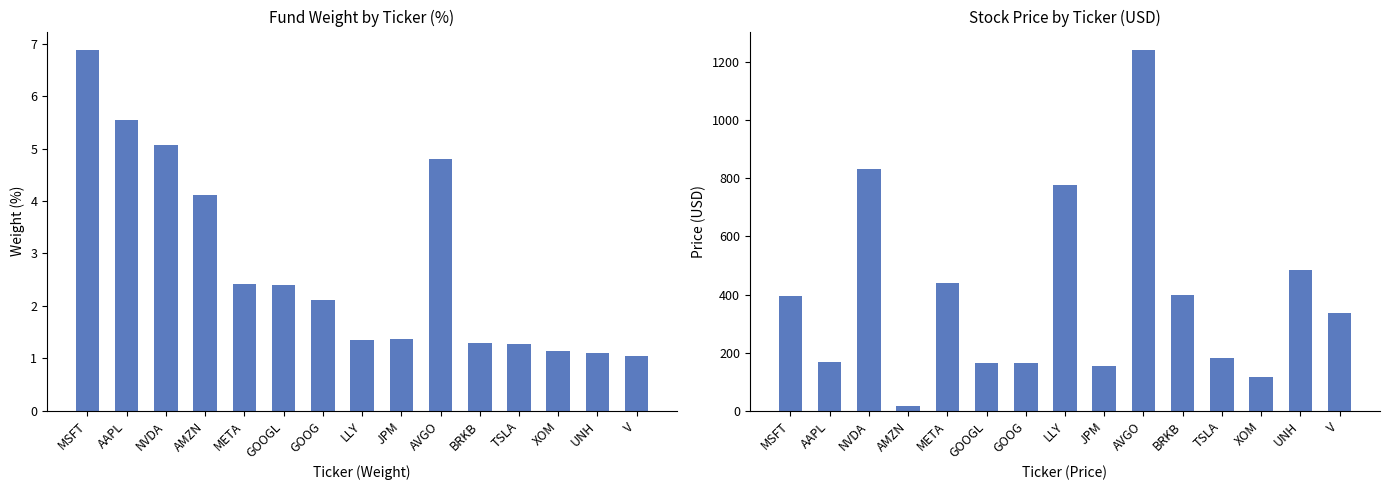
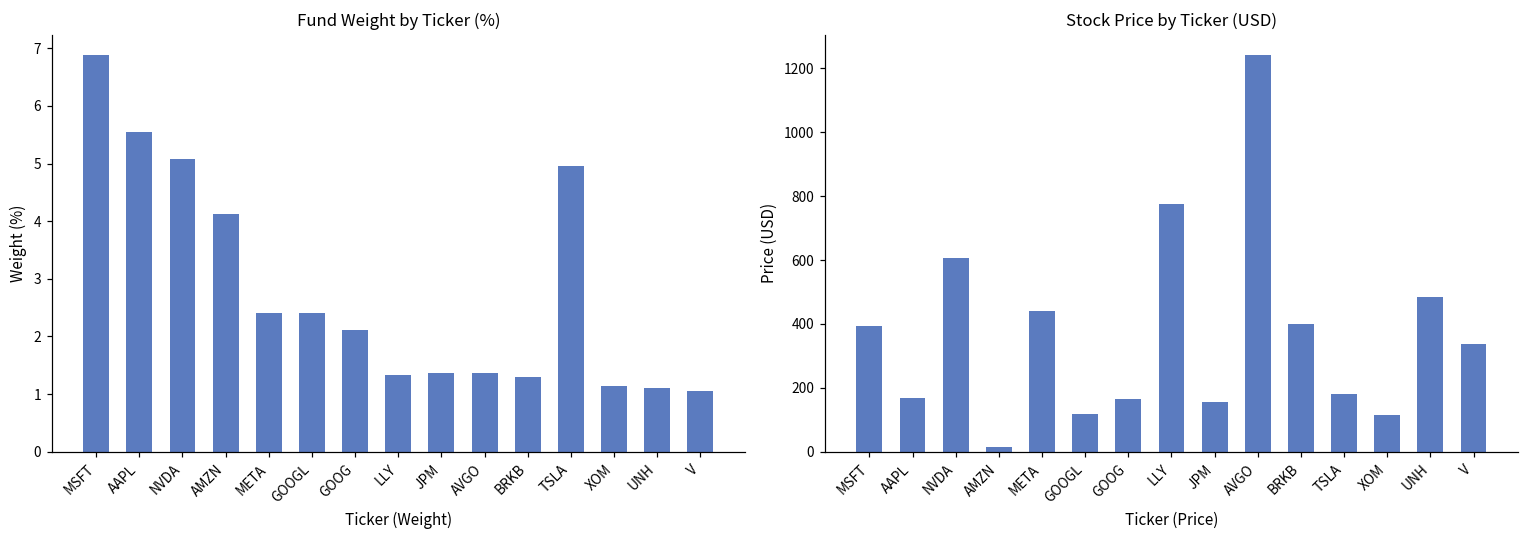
  {
    "Fund Weight by Ticker (%)": {
      "MSFT": 6.9,
      "AAPL": 5.6,
      "NVDA": 5.1,
      "AMZN": 4.1,
      "META": 2.4,
      "GOOGL": 2.4,
      "GOOG": 2.1,
      "LLY": 1.3,
      "JPM": 1.4,
-     "AVGO": 4.8,
+     "AVGO": 1.4,
      "BRKB": 1.3,
-     "TSLA": 1.3,
+     "TSLA": 5.0,
      "XOM": 1.1,
      "UNH": 1.1,
      "V": 1.1
    },
    "Stock Price by Ticker (USD)": {
      "MSFT": 390,
      "AAPL": 170,
-     "NVDA": 830,
+     "NVDA": 610,
      "AMZN": 10,
      "META": 440,
-     "GOOGL": 160,
+     "GOOGL": 120,
      "GOOG": 170,
      "LLY": 780,
      "JPM": 150,
      "AVGO": 1240,
      "BRKB": 400,
      "TSLA": 180,
      "XOM": 120,
      "UNH": 480,
      "V": 340
    }
  }
